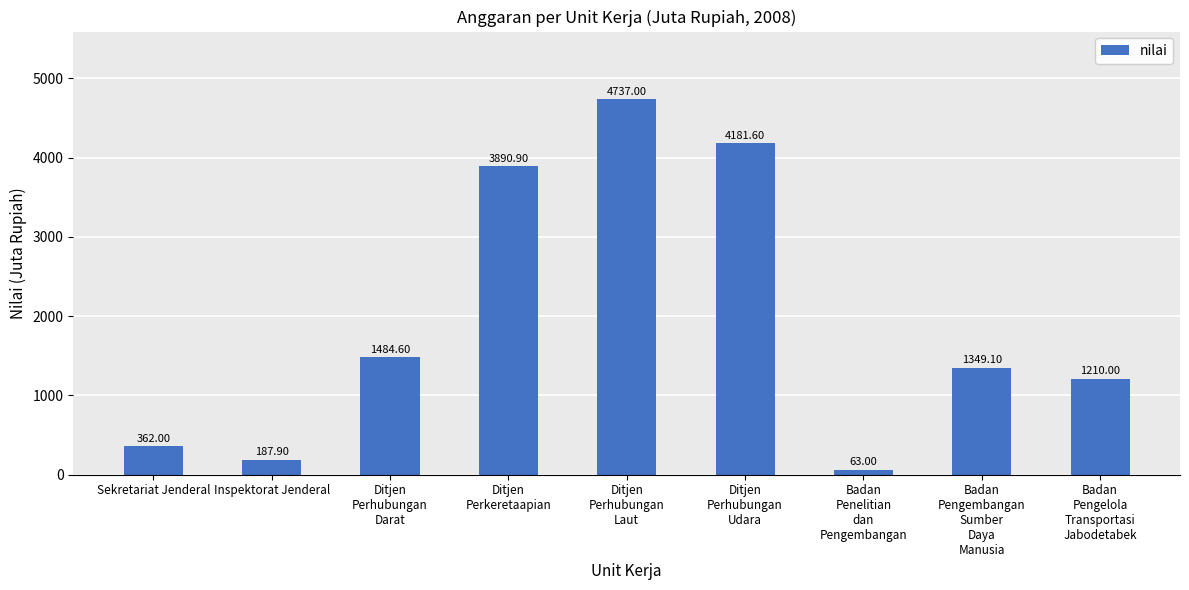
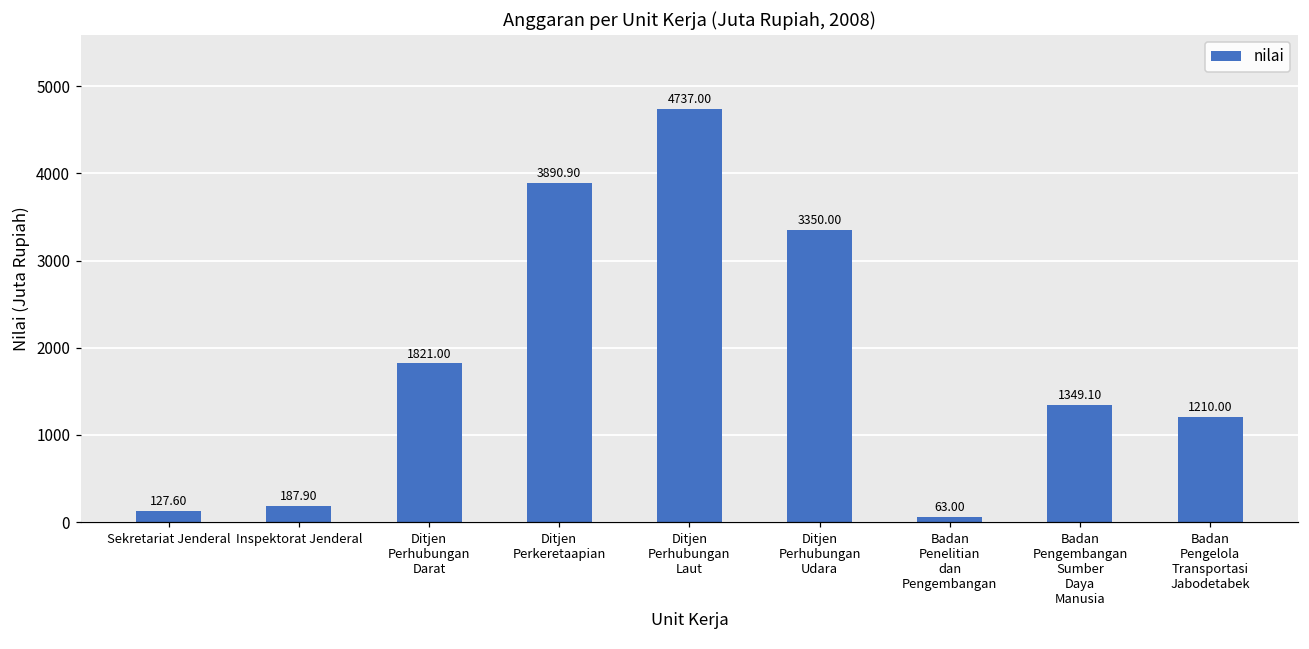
  {
-   "Sekretariat Jenderal": 362.00,
+   "Sekretariat Jenderal": 127.60,
    "Inspektorat Jenderal": 187.90,
-   "Ditjen Perhubungan Darat": 1484.60,
+   "Ditjen Perhubungan Darat": 1821.00,
    "Ditjen Perkeretaapian": 3890.90,
    "Ditjen Perhubungan Laut": 4737.00,
-   "Ditjen Perhubungan Udara": 4181.60,
+   "Ditjen Perhubungan Udara": 3350.00,
    "Badan Penelitian dan Pengembangan": 63.00,
    "Badan Pengembangan Sumber Daya Manusia": 1349.10,
    "Badan Pengelola Transportasi Jabodetabek": 1210.00
  }
